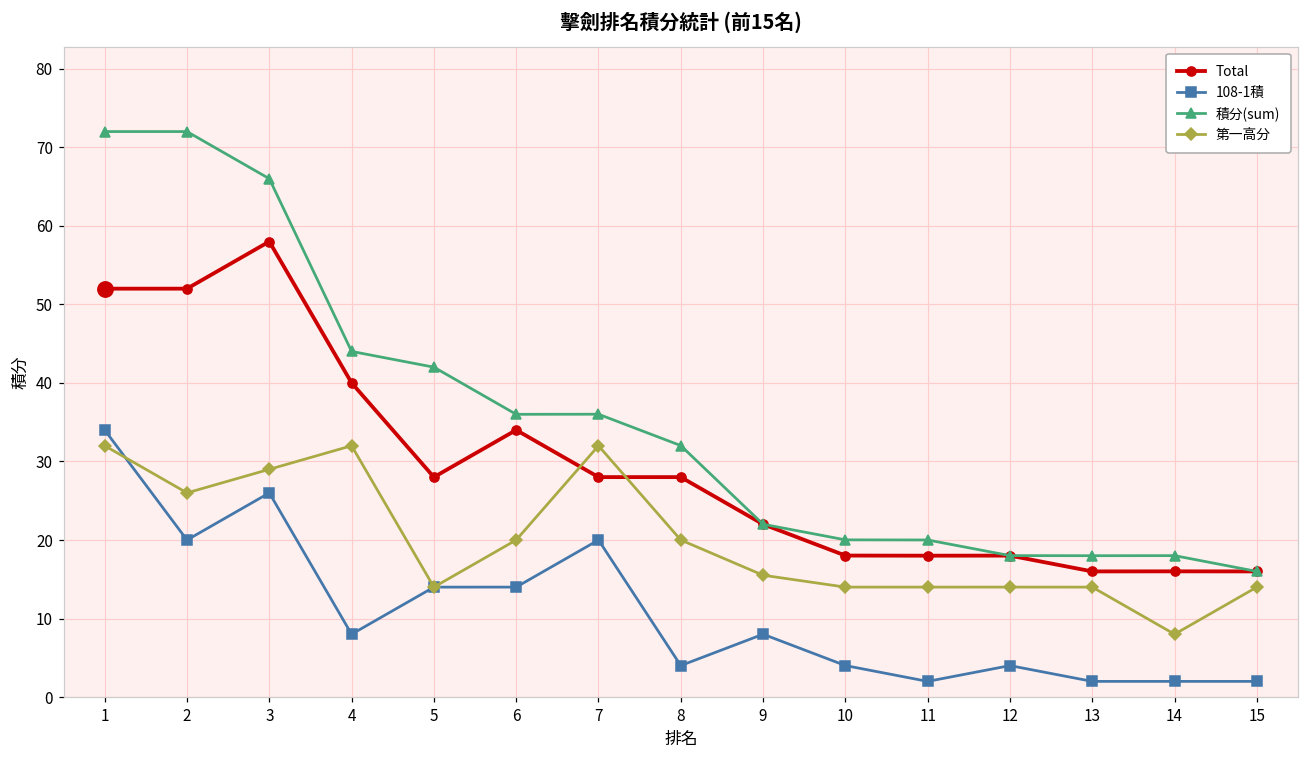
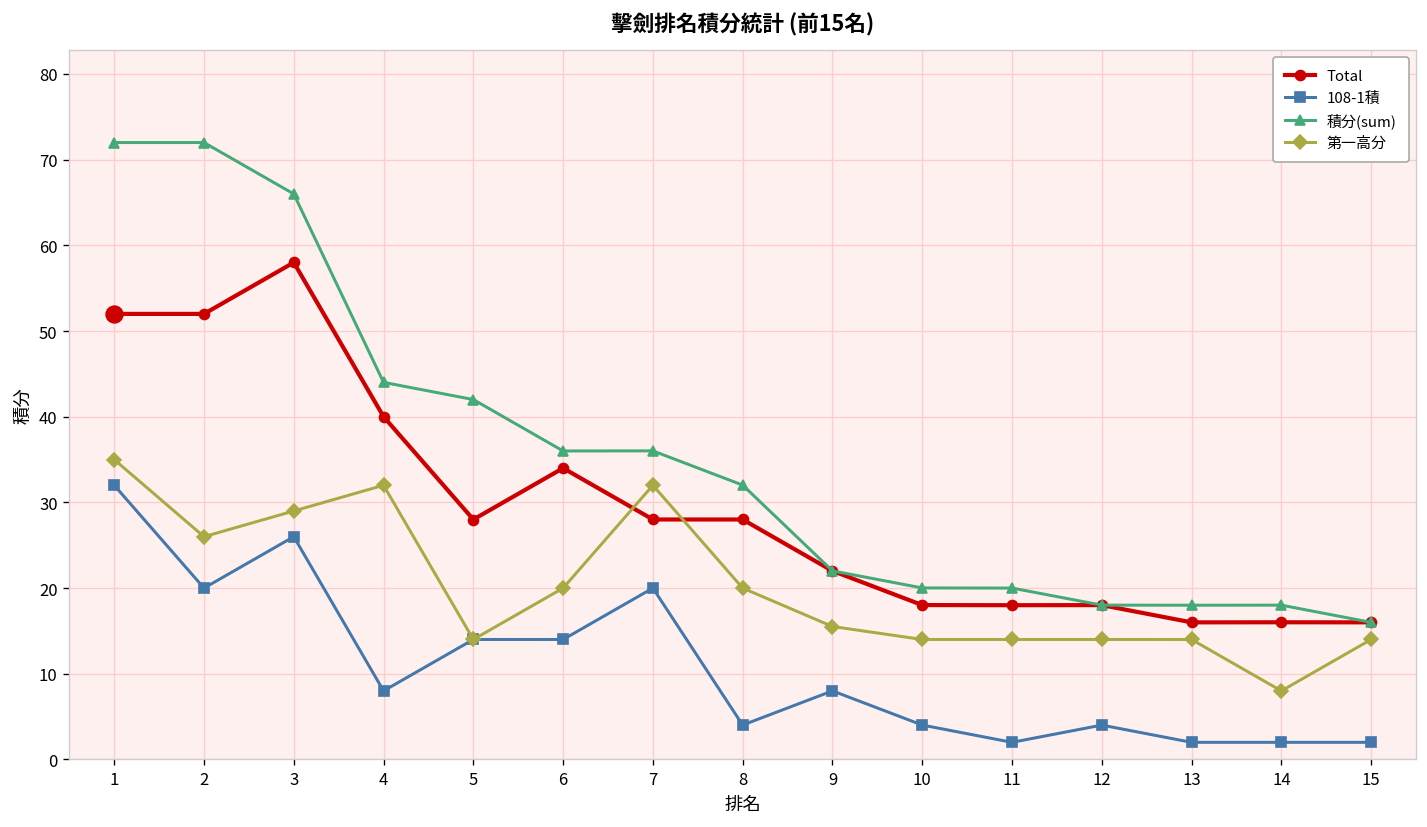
  {
    "108-1積": {
-     "1": 34,
+     "1": 32,
      "2": 20,
      "3": 26,
      "4": 8,
      "6": 14,
      "7": 20,
      "8": 4,
      "9": 8,
      "10": 4,
      "11": 2,
      "12": 4,
      "13": 2,
      "14": 2,
      "15": 2
    },
    "積分(sum)": {
      "1": 72,
      "2": 72,
      "3": 66,
      "4": 44,
      "5": 42,
      "6": 36,
      "7": 36,
      "8": 32,
      "10": 20,
      "11": 20,
      "13": 18,
      "14": 18
    },
    "第一高分": {
-     "1": 32,
+     "1": 35,
      "2": 26,
      "3": 29,
      "4": 32,
      "6": 20,
      "7": 32,
      "8": 20,
      "9": 16,
      "10": 14,
      "11": 14,
      "12": 14,
      "13": 14,
      "14": 8,
      "15": 14
    }
  }
